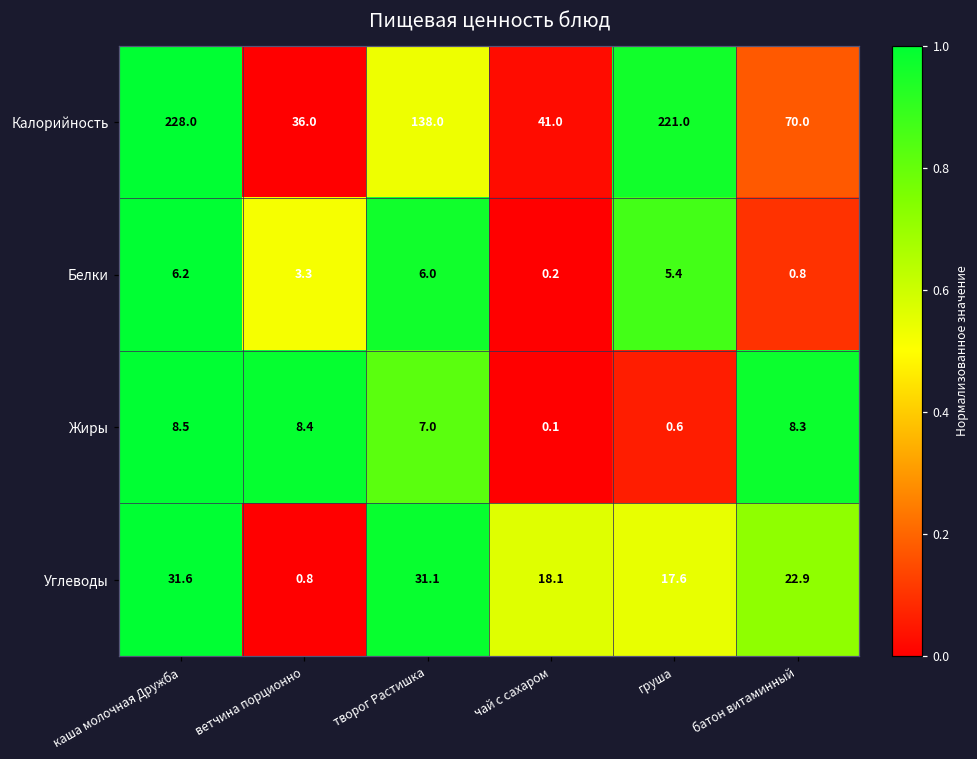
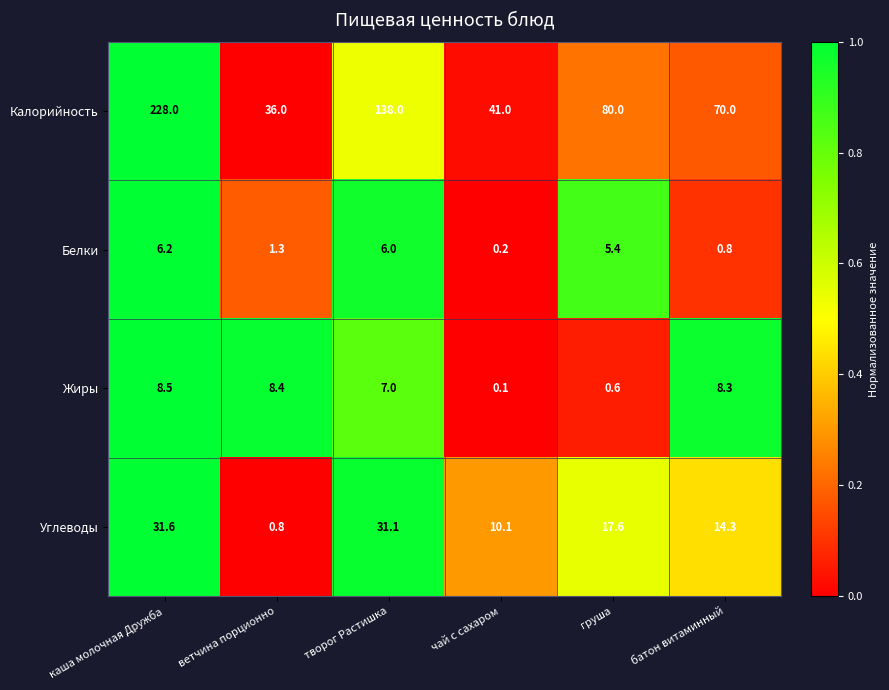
  {
    "Калорийность": {
      "каша молочная Дружба": 228.0,
      "ветчина порционно": 36.0,
      "творог Растишка": 138.0,
      "чай с сахаром": 41.0,
-     "груша": 221.0,
+     "груша": 80.0,
      "батон витаминный": 70.0
    },
    "Белки": {
      "каша молочная Дружба": 6.2,
-     "ветчина порционно": 3.3,
+     "ветчина порционно": 1.3,
      "творог Растишка": 6.0,
      "чай с сахаром": 0.2,
      "груша": 5.4,
      "батон витаминный": 0.8
    },
    "Жиры": {
      "каша молочная Дружба": 8.5,
      "ветчина порционно": 8.4,
      "творог Растишка": 7.0,
      "чай с сахаром": 0.1,
      "груша": 0.6,
      "батон витаминный": 8.3
    },
    "Углеводы": {
      "каша молочная Дружба": 31.6,
      "ветчина порционно": 0.8,
      "творог Растишка": 31.1,
-     "чай с сахаром": 18.1,
+     "чай с сахаром": 10.1,
      "груша": 17.6,
-     "батон витаминный": 22.9
+     "батон витаминный": 14.3
    }
  }
